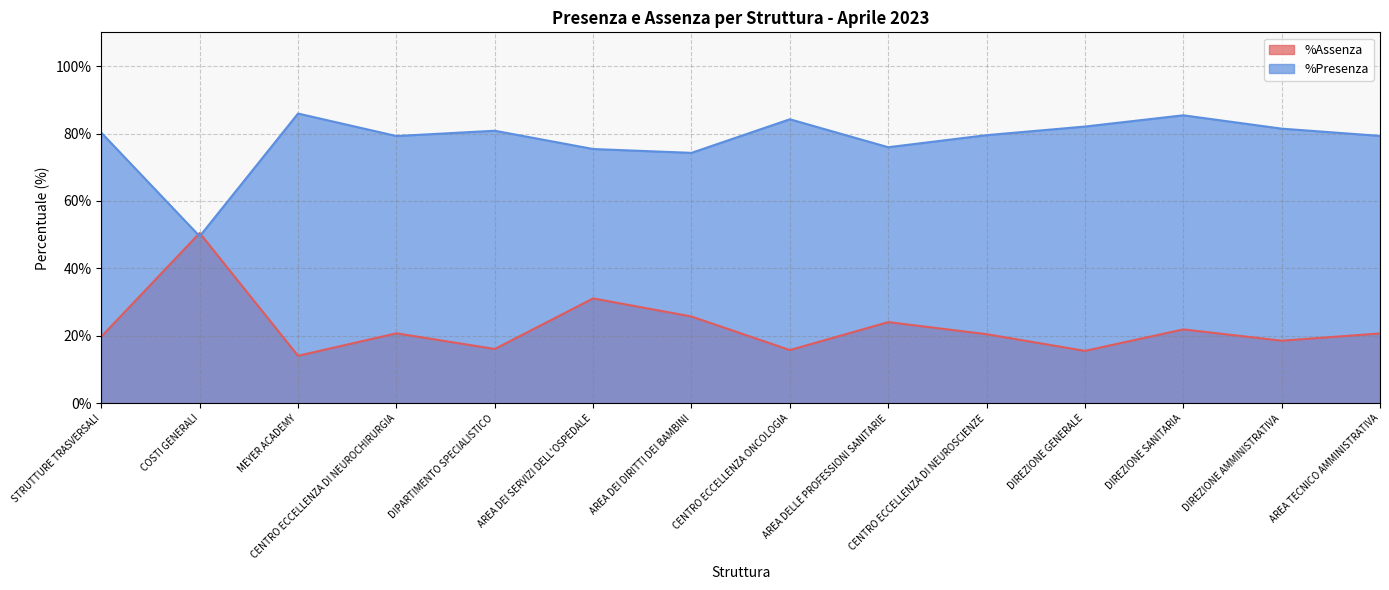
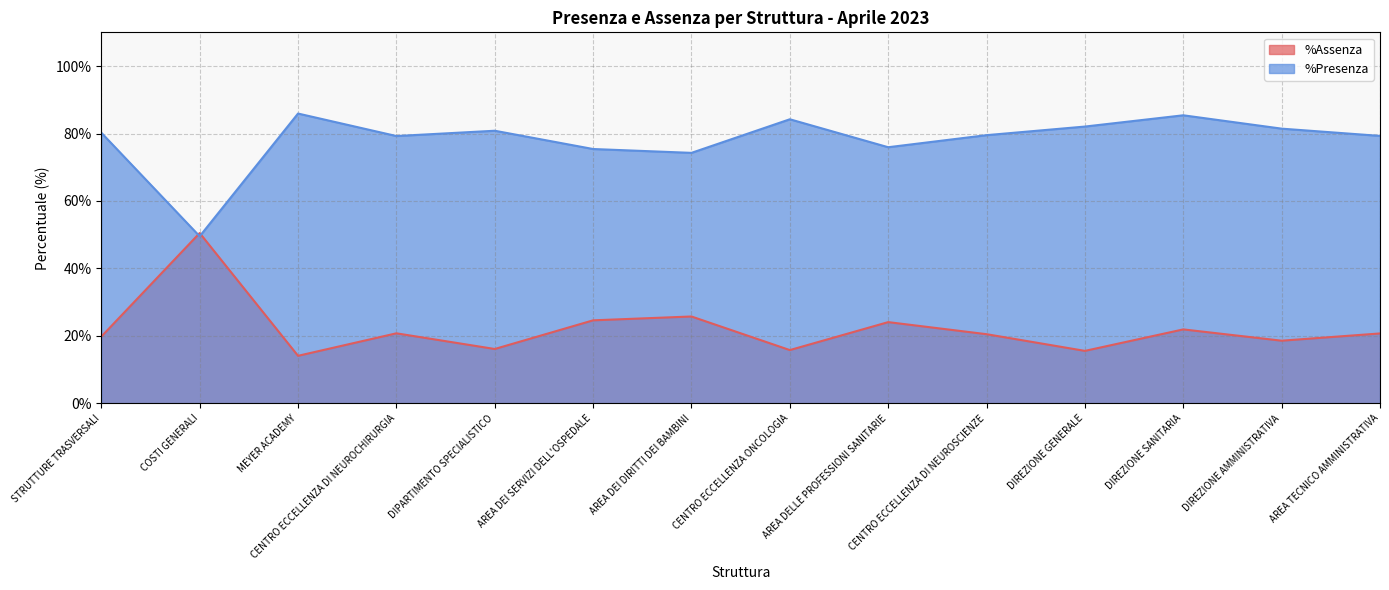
  {
    "%Assenza": {
      "STRUTTURE TRASVERSALI": "20%",
      "COSTI GENERALI": "50%",
      "MEYER ACADEMY": "14%",
      "CENTRO ECCELLENZA DI NEUROCHIRURGIA": "21%",
      "DIPARTIMENTO SPECIALISTICO": "16%",
-     "AREA DEI SERVIZI DELL'OSPEDALE": "31%",
+     "AREA DEI SERVIZI DELL'OSPEDALE": "25%",
      "AREA DEI DIRITTI DEI BAMBINI": "26%",
      "CENTRO ECCELLENZA ONCOLOGIA": "16%",
      "AREA DELLE PROFESSIONI SANITARIE": "24%",
      "CENTRO ECCELLENZA DI NEUROSCIENZE": "20%",
      "DIREZIONE GENERALE": "16%",
      "DIREZIONE SANITARIA": "22%",
      "DIREZIONE AMMINISTRATIVA": "19%",
      "AREA TECNICO AMMINISTRATIVA": "21%"
    },
    "%Presenza": {
      "STRUTTURE TRASVERSALI": "80%",
      "COSTI GENERALI": "50%",
      "MEYER ACADEMY": "86%",
      "CENTRO ECCELLENZA DI NEUROCHIRURGIA": "79%",
      "DIPARTIMENTO SPECIALISTICO": "81%",
      "AREA DEI SERVIZI DELL'OSPEDALE": "75%",
      "AREA DEI DIRITTI DEI BAMBINI": "74%",
      "CENTRO ECCELLENZA ONCOLOGIA": "84%",
      "AREA DELLE PROFESSIONI SANITARIE": "76%",
      "CENTRO ECCELLENZA DI NEUROSCIENZE": "80%",
      "DIREZIONE GENERALE": "82%",
      "DIREZIONE SANITARIA": "85%",
      "DIREZIONE AMMINISTRATIVA": "81%",
      "AREA TECNICO AMMINISTRATIVA": "79%"
    }
  }
